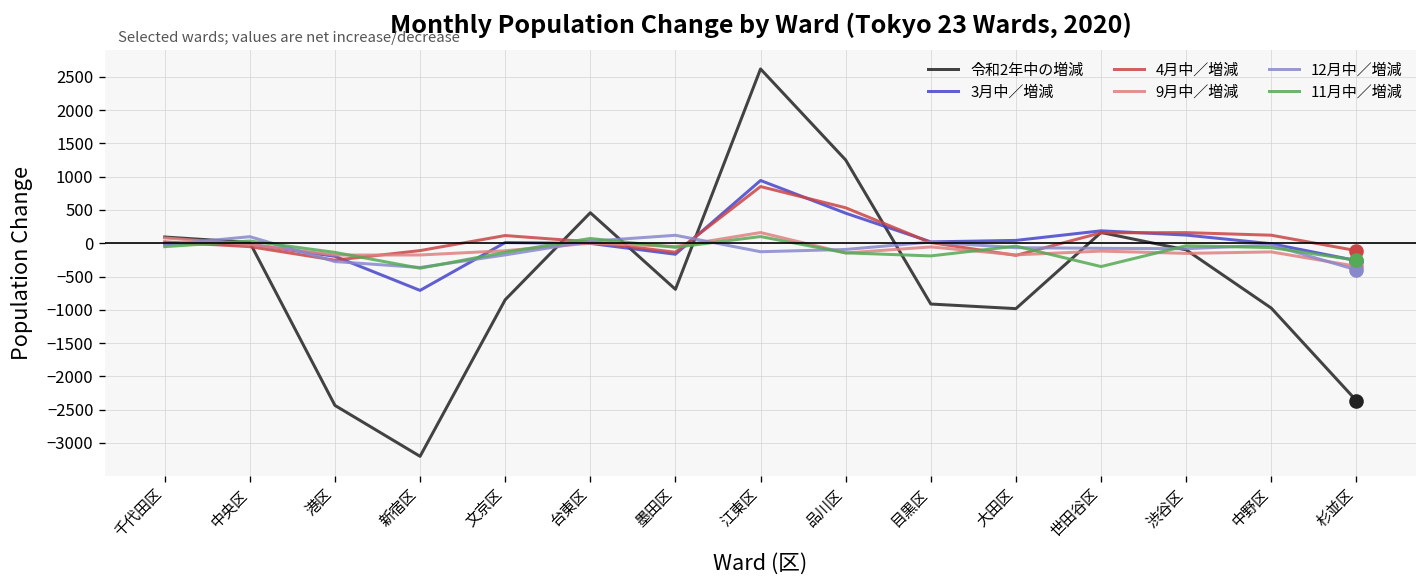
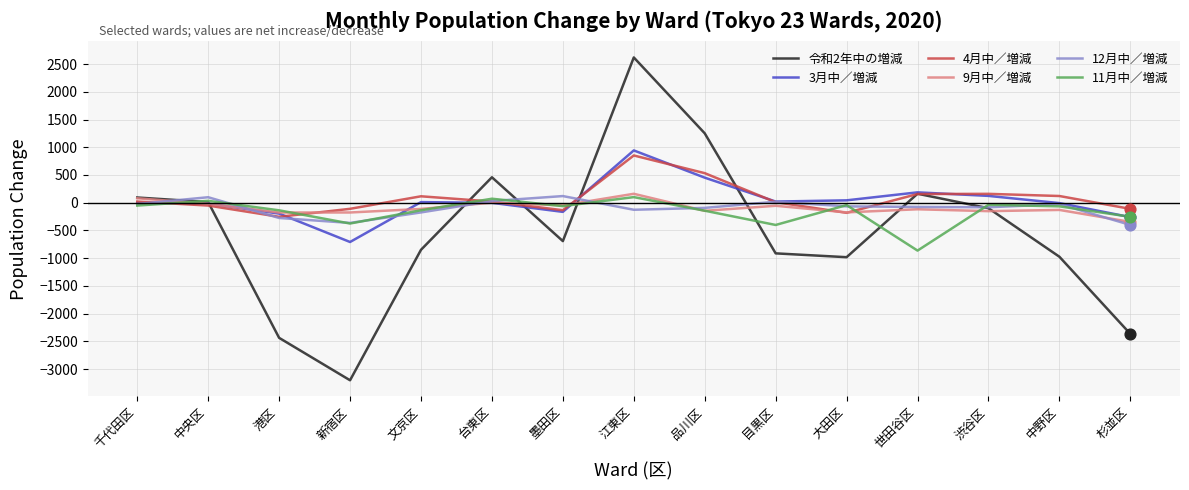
  {
    "11月中／増減": {
      "江東区": 100,
-     "目黒区": -200,
-     "世田谷区": -400
+     "目黒区": -400,
+     "世田谷区": -900
    }
  }
